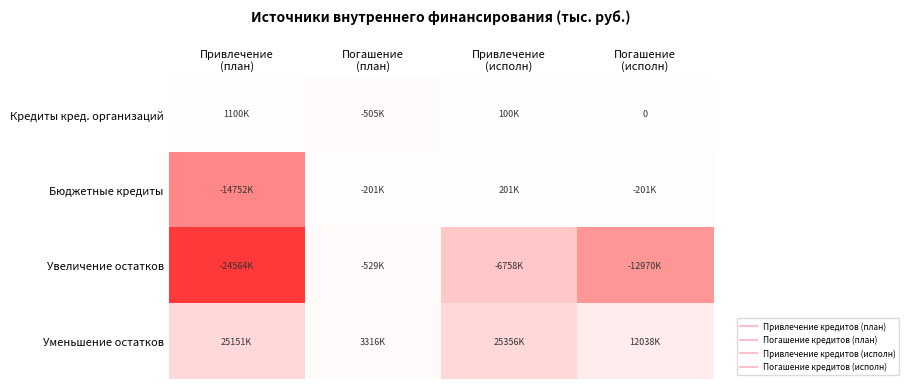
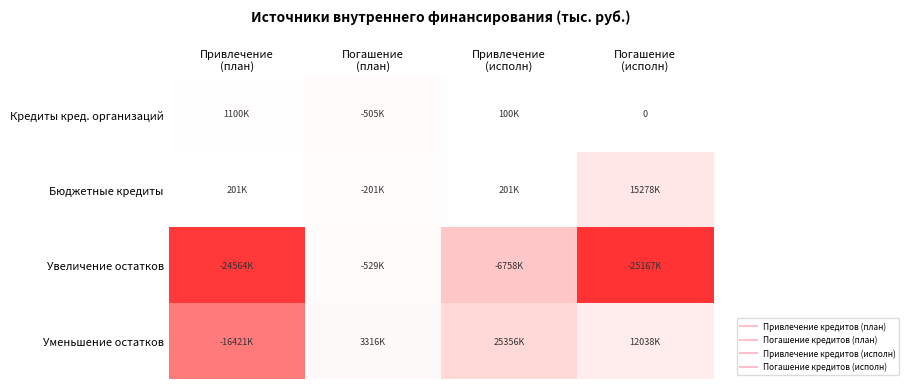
  {
    "Кредиты кред. организаций": {
      "Привлечение (план)": "1100K",
      "Погашение (план)": "-505K",
      "Привлечение (исполн)": "100K",
      "Погашение (исполн)": "0"
    },
    "Бюджетные кредиты": {
-     "Привлечение (план)": "-14752K",
+     "Привлечение (план)": "201K",
      "Погашение (план)": "-201K",
      "Привлечение (исполн)": "201K",
-     "Погашение (исполн)": "-201K"
+     "Погашение (исполн)": "15278K"
    },
    "Увеличение остатков": {
      "Привлечение (план)": "-24564K",
      "Погашение (план)": "-529K",
      "Привлечение (исполн)": "-6758K",
-     "Погашение (исполн)": "-12970K"
+     "Погашение (исполн)": "-25167K"
    },
    "Уменьшение остатков": {
-     "Привлечение (план)": "25151K",
+     "Привлечение (план)": "-16421K",
      "Погашение (план)": "3316K",
      "Привлечение (исполн)": "25356K",
      "Погашение (исполн)": "12038K"
    }
  }
